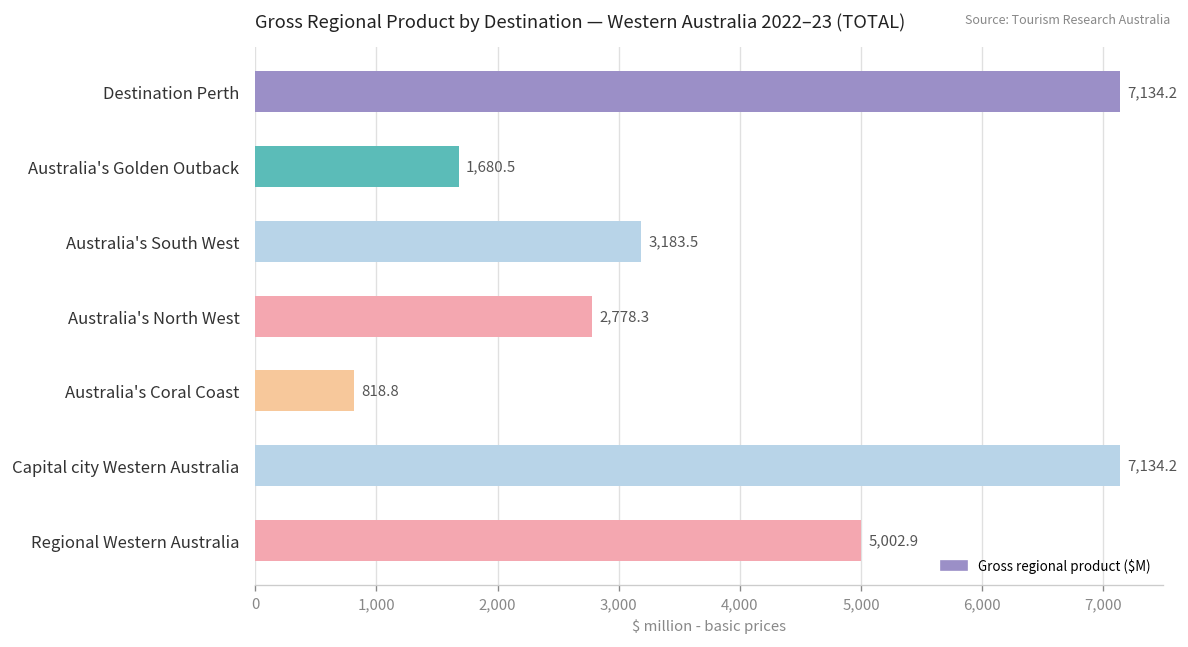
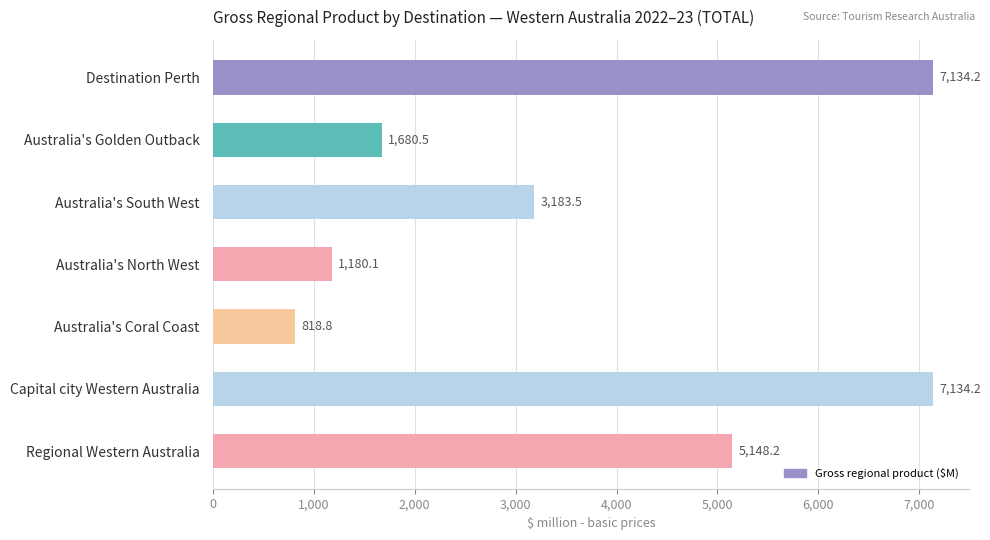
  {
    "Destination Perth": "7,134.2",
    "Australia's Golden Outback": "1,680.5",
    "Australia's South West": "3,183.5",
-   "Australia's North West": "2,778.3",
+   "Australia's North West": "1,180.1",
    "Australia's Coral Coast": "818.8",
    "Capital city Western Australia": "7,134.2",
-   "Regional Western Australia": "5,002.9"
+   "Regional Western Australia": "5,148.2"
  }
